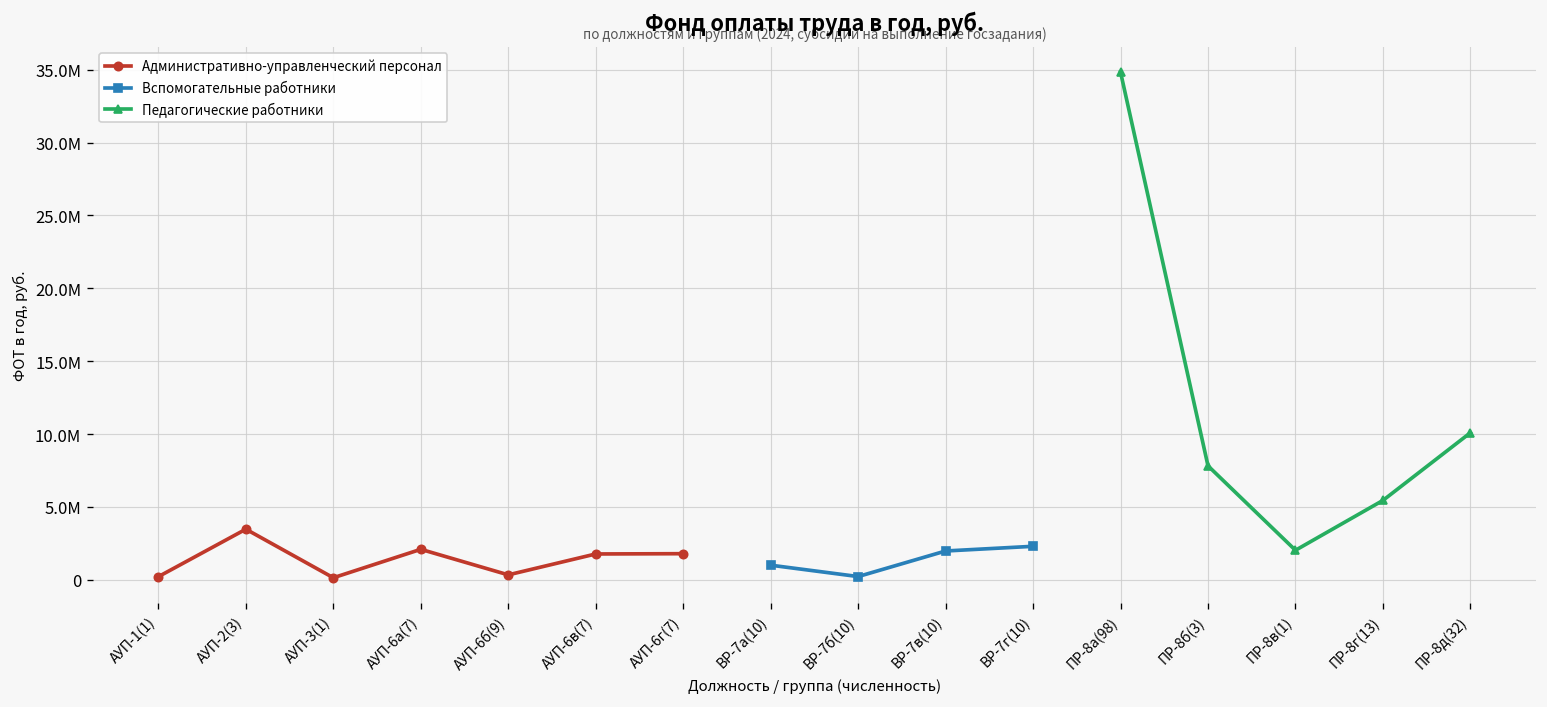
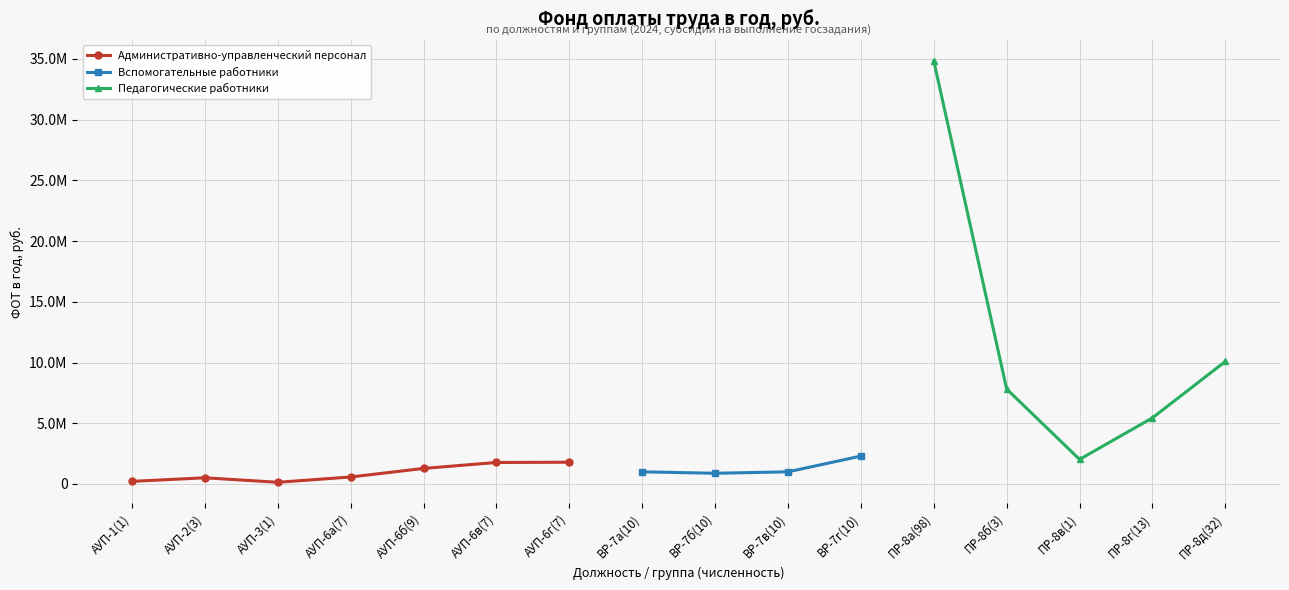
  {
    "Административно-управленческий персонал": {
      "АУП-1(1)": 200000,
-     "АУП-2(3)": 3500000,
+     "АУП-2(3)": 500000,
      "АУП-3(1)": 100000,
-     "АУП-6a(7)": 2100000,
-     "АУП-6б(9)": 300000,
+     "АУП-6a(7)": 600000,
+     "АУП-6б(9)": 1300000,
      "АУП-6в(7)": 1800000,
      "АУП-6г(7)": 1800000
    },
    "Вспомогательные работники": {
      "ВР-7а(10)": 1000000,
-     "ВР-7б(10)": 200000,
-     "ВР-7в(10)": 2000000,
+     "ВР-7б(10)": 900000,
+     "ВР-7в(10)": 1000000,
      "ВР-7г(10)": 2300000
    },
    "Педагогические работники": {
      "ПР-8а(98)": 34800000,
      "ПР-8б(3)": 7800000,
      "ПР-8в(1)": 2000000,
      "ПР-8г(13)": 5400000,
      "ПР-8д(32)": 10100000
    }
  }
